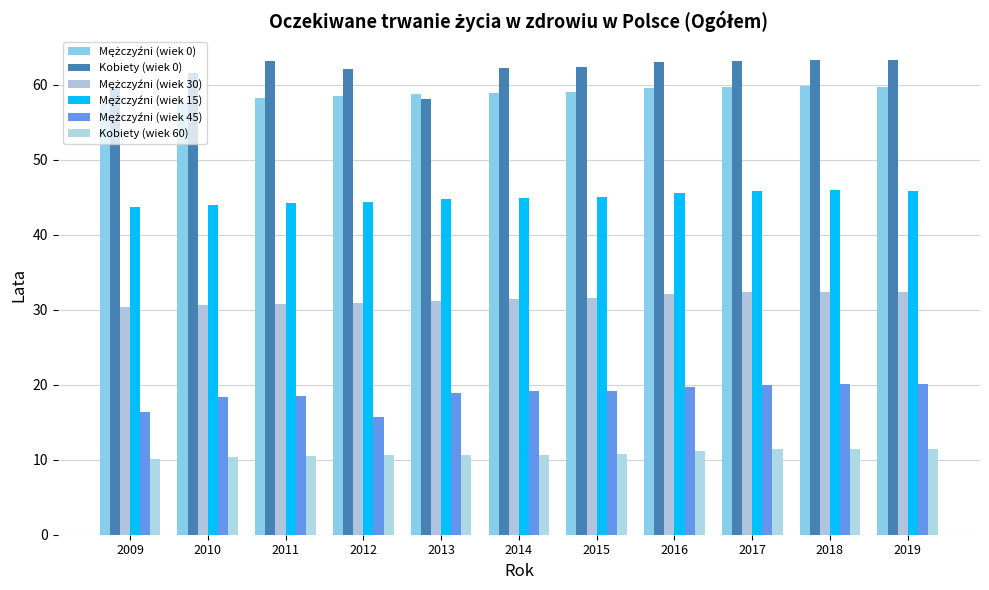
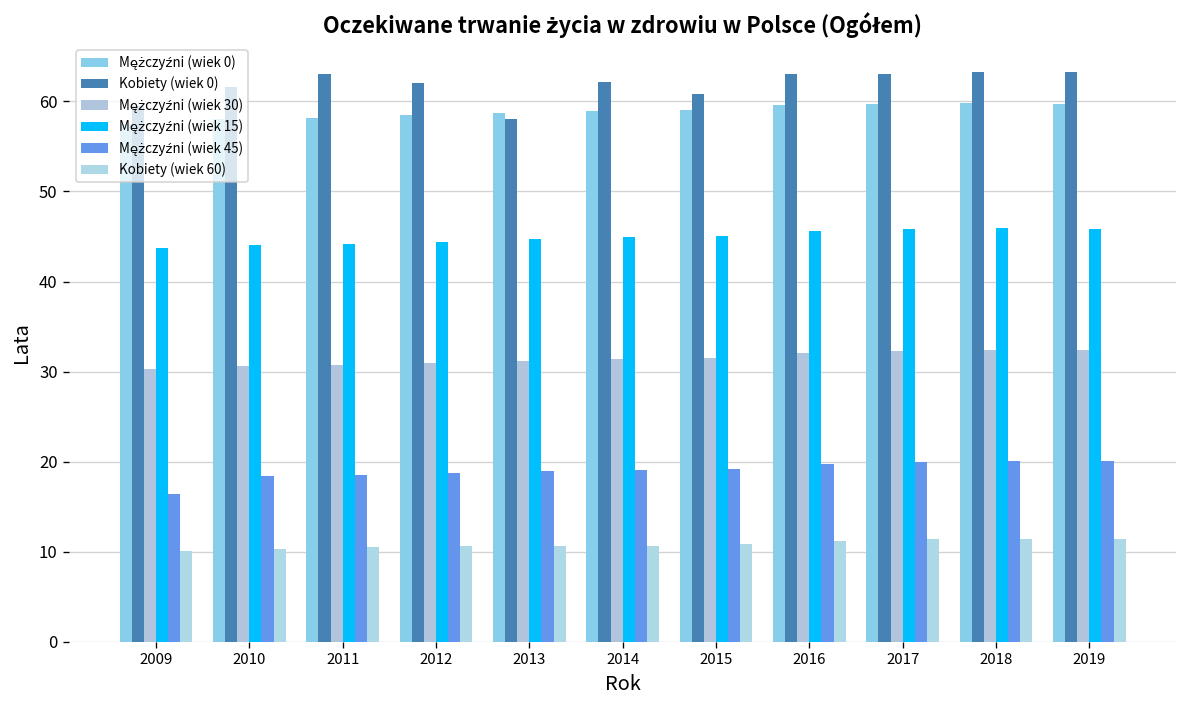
  {
    "Kobiety (wiek 0)": {
      "2011": 63,
      "2012": 62,
      "2013": 58,
      "2014": 62,
-     "2015": 62,
+     "2015": 61,
      "2016": 63,
      "2017": 63,
      "2018": 63,
      "2019": 63
    },
    "Mężczyźni (wiek 15)": {
      "2009": 44,
      "2010": 44,
      "2011": 44,
      "2012": 44,
      "2013": 45,
      "2014": 45,
      "2015": 45,
      "2016": 46,
      "2017": 46,
      "2018": 46,
      "2019": 46
    },
    "Mężczyźni (wiek 45)": {
      "2009": 16,
      "2010": 18,
      "2011": 19,
-     "2012": 16,
+     "2012": 19,
      "2013": 19,
      "2014": 19,
      "2015": 19,
      "2016": 20,
      "2017": 20,
      "2018": 20,
      "2019": 20
    }
  }
